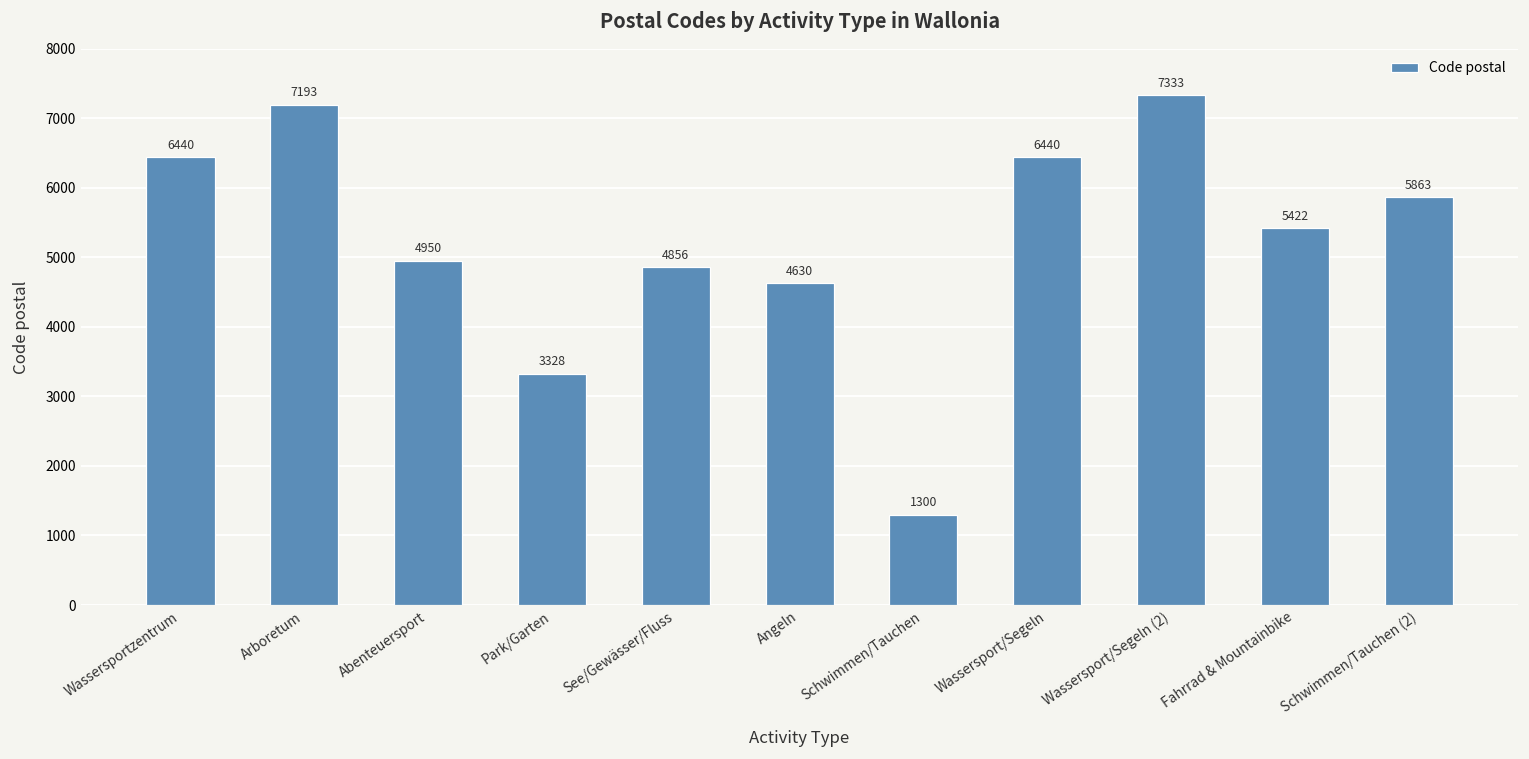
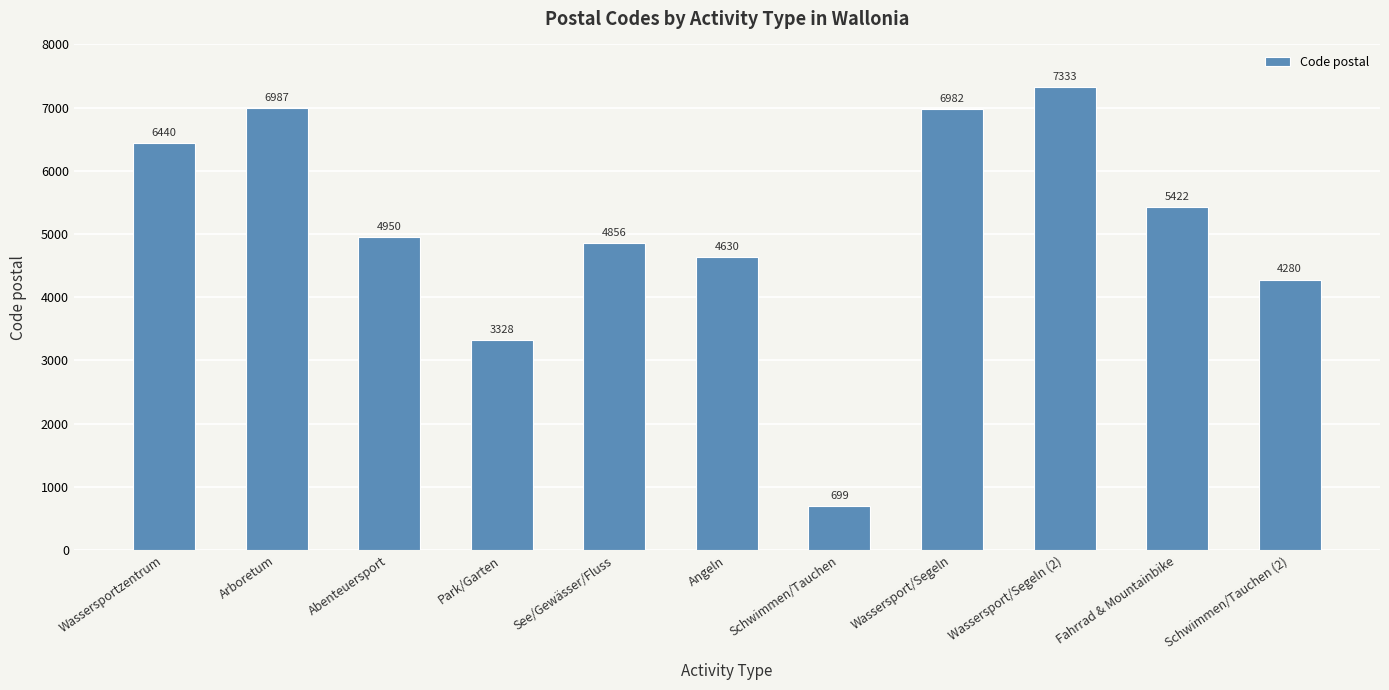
  {
    "Wassersportzentrum": 6440,
-   "Arboretum": 7193,
+   "Arboretum": 6987,
    "Abenteuersport": 4950,
    "Park/Garten": 3328,
    "See/Gewässer/Fluss": 4856,
    "Angeln": 4630,
-   "Schwimmen/Tauchen": 1300,
-   "Wassersport/Segeln": 6440,
+   "Schwimmen/Tauchen": 699,
+   "Wassersport/Segeln": 6982,
    "Wassersport/Segeln (2)": 7333,
    "Fahrrad & Mountainbike": 5422,
-   "Schwimmen/Tauchen (2)": 5863
+   "Schwimmen/Tauchen (2)": 4280
  }
